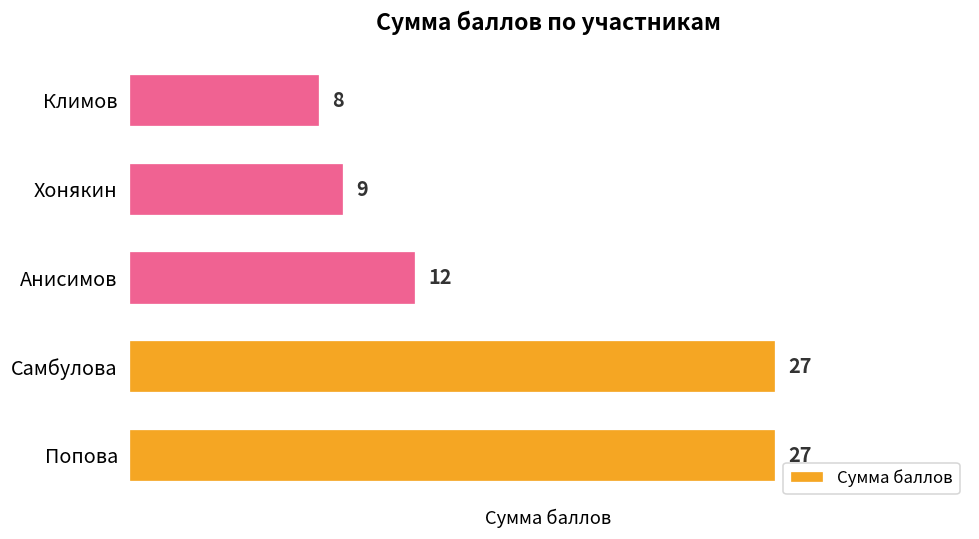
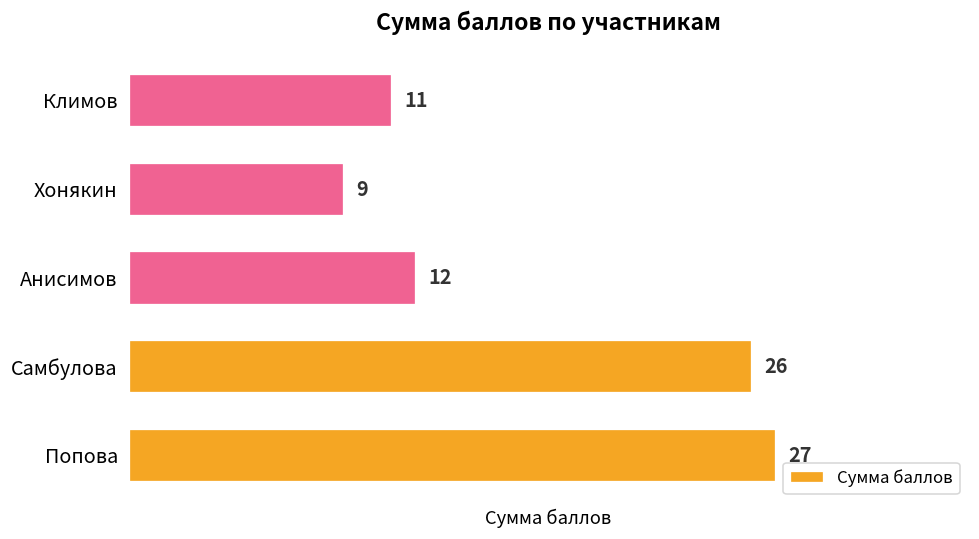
  {
-   "Климов": 8,
+   "Климов": 11,
    "Хонякин": 9,
    "Анисимов": 12,
-   "Самбулова": 27
+   "Самбулова": 26
  }
